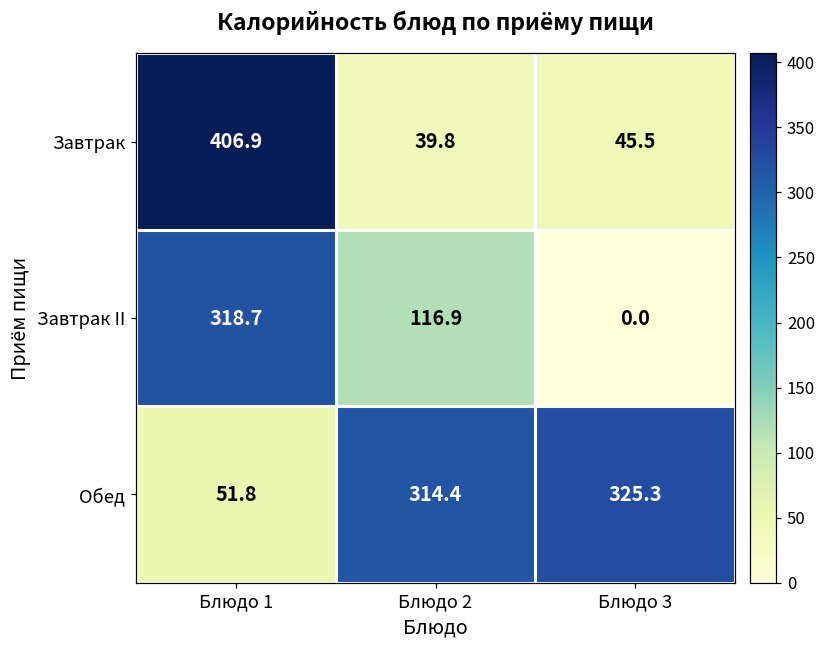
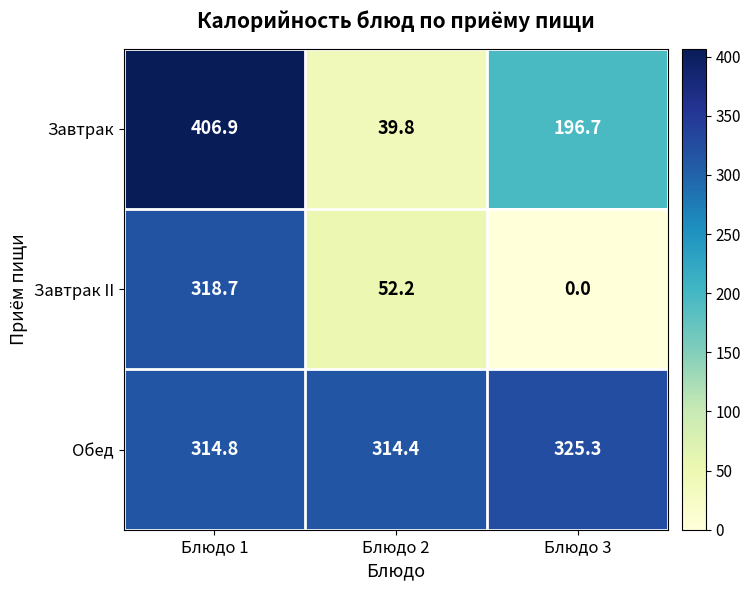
  {
    "Завтрак": {
      "Блюдо 1": 406.9,
      "Блюдо 2": 39.8,
-     "Блюдо 3": 45.5
+     "Блюдо 3": 196.7
    },
    "Завтрак II": {
      "Блюдо 1": 318.7,
-     "Блюдо 2": 116.9,
+     "Блюдо 2": 52.2,
      "Блюдо 3": 0.0
    },
    "Обед": {
-     "Блюдо 1": 51.8,
+     "Блюдо 1": 314.8,
      "Блюдо 2": 314.4,
      "Блюдо 3": 325.3
    }
  }
